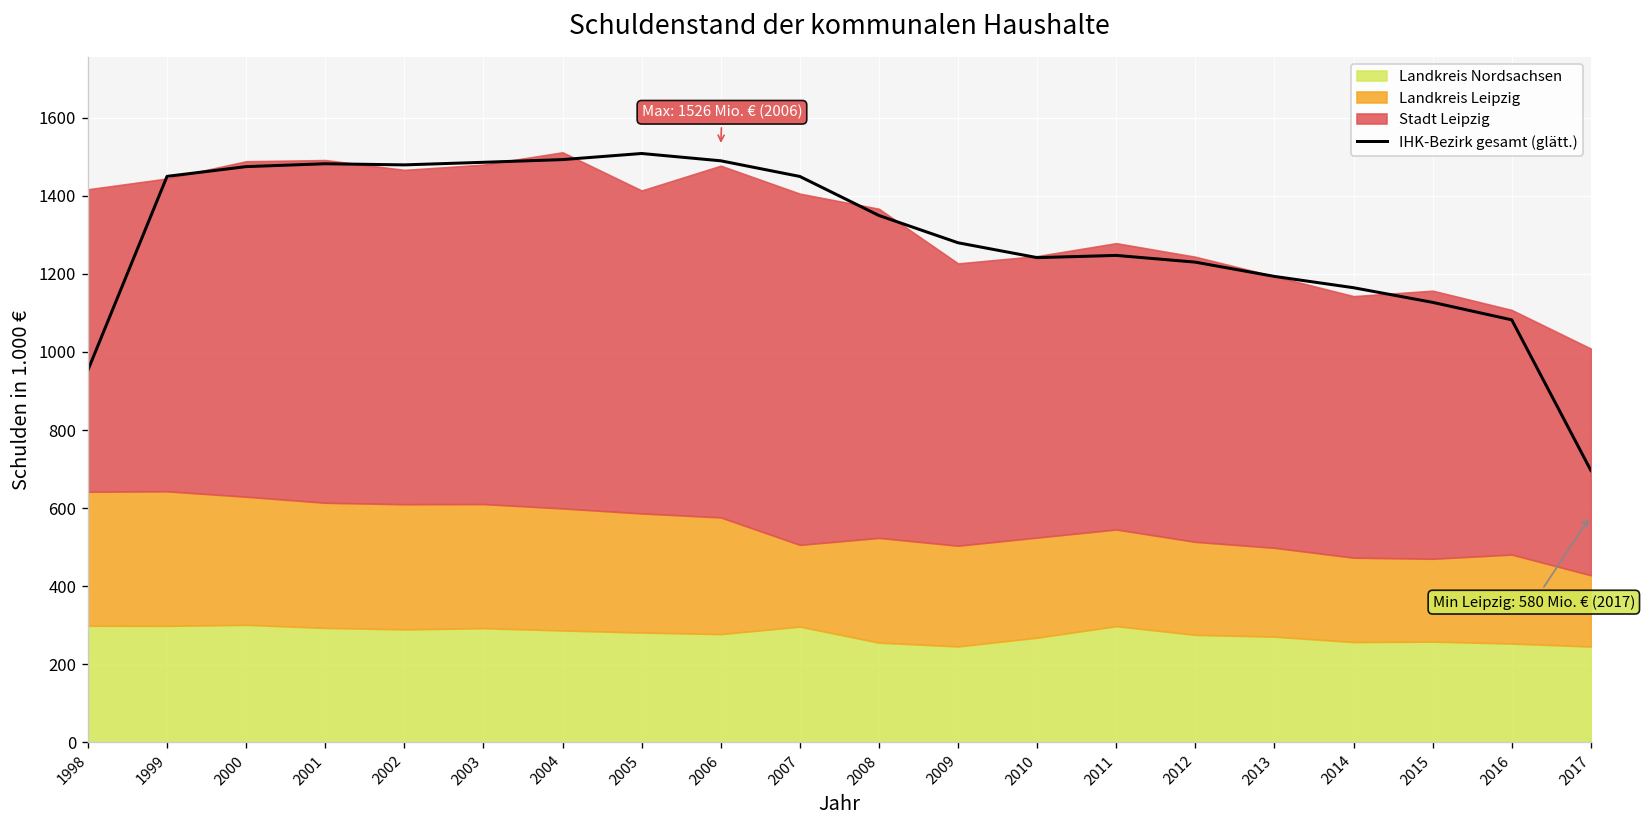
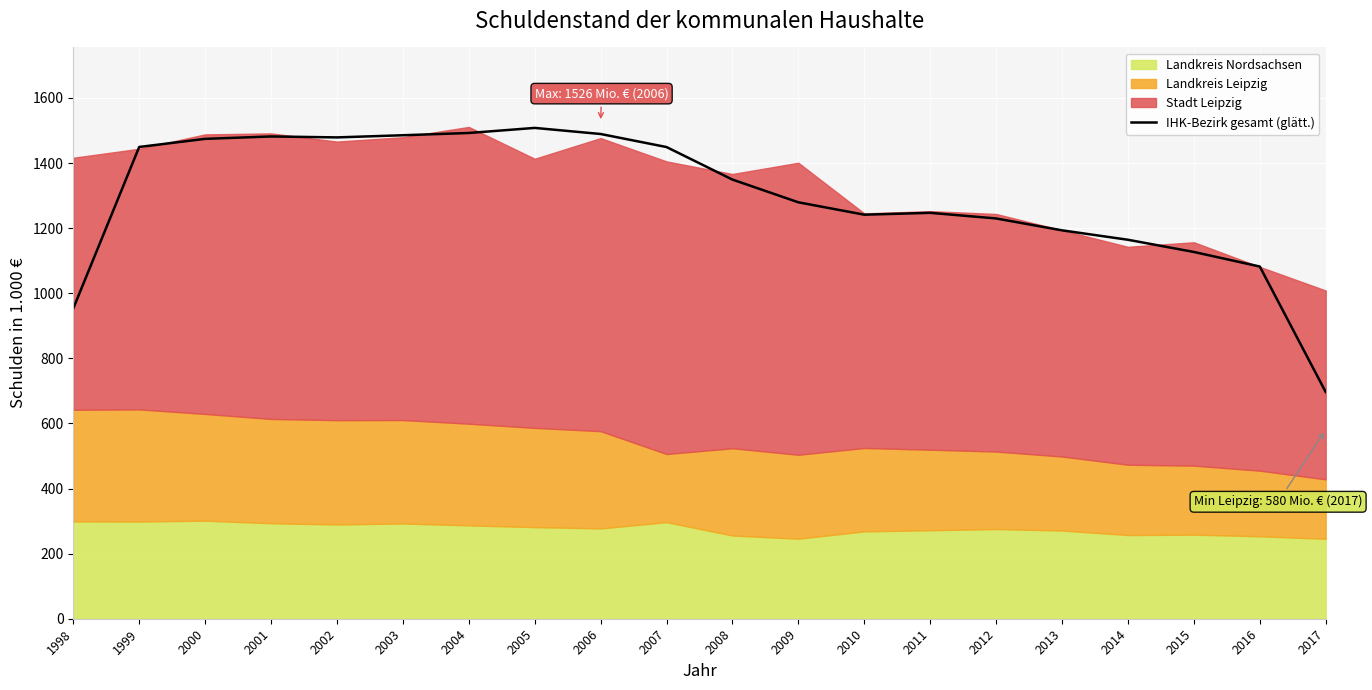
  {
    "IHK-Bezirk gesamt (glätt.)": {
      "1998": 950,
      "2000": 1470,
      "2001": 1480,
      "2002": 1480,
      "2004": 1490,
      "2006": 1490,
      "2007": 1450,
      "2008": 1350,
      "2009": 1280,
      "2012": 1230,
      "2014": 1160,
      "2015": 1130,
      "2017": 700
    },
    "Landkreis Nordsachsen": {
      "1998": 300,
      "1999": 300,
      "2000": 300,
      "2001": 290,
      "2002": 290,
      "2003": 290,
      "2004": 290,
      "2005": 280,
      "2006": 280,
      "2007": 300,
      "2008": 260,
      "2009": 250,
      "2010": 270,
-     "2011": 300,
+     "2011": 270,
      "2012": 280,
      "2013": 270,
      "2014": 260,
      "2015": 260,
      "2016": 250,
      "2017": 250
    },
    "Landkreis Leipzig": {
      "1998": 340,
      "1999": 340,
      "2000": 330,
      "2001": 320,
      "2002": 320,
      "2003": 320,
      "2004": 310,
      "2005": 300,
      "2006": 300,
      "2007": 210,
      "2008": 270,
      "2009": 260,
      "2010": 260,
      "2011": 250,
      "2012": 240,
      "2013": 230,
      "2014": 220,
-     "2016": 230
+     "2016": 200
    },
    "Stadt Leipzig": {
      "1998": 770,
      "2000": 860,
      "2001": 880,
      "2002": 860,
      "2004": 910,
      "2005": 830,
      "2006": 900,
      "2007": 900,
      "2008": 840,
-     "2009": 720,
+     "2009": 900,
      "2012": 730,
      "2014": 670,
      "2015": 690,
      "2017": 580
    }
  }
